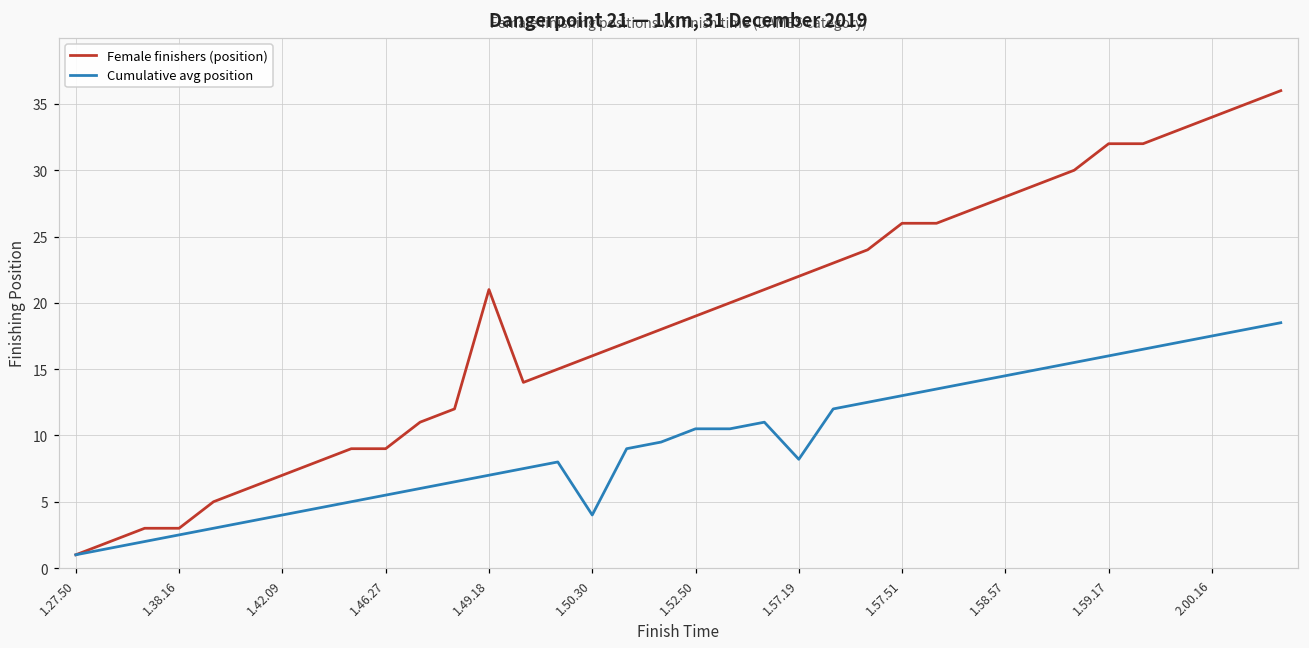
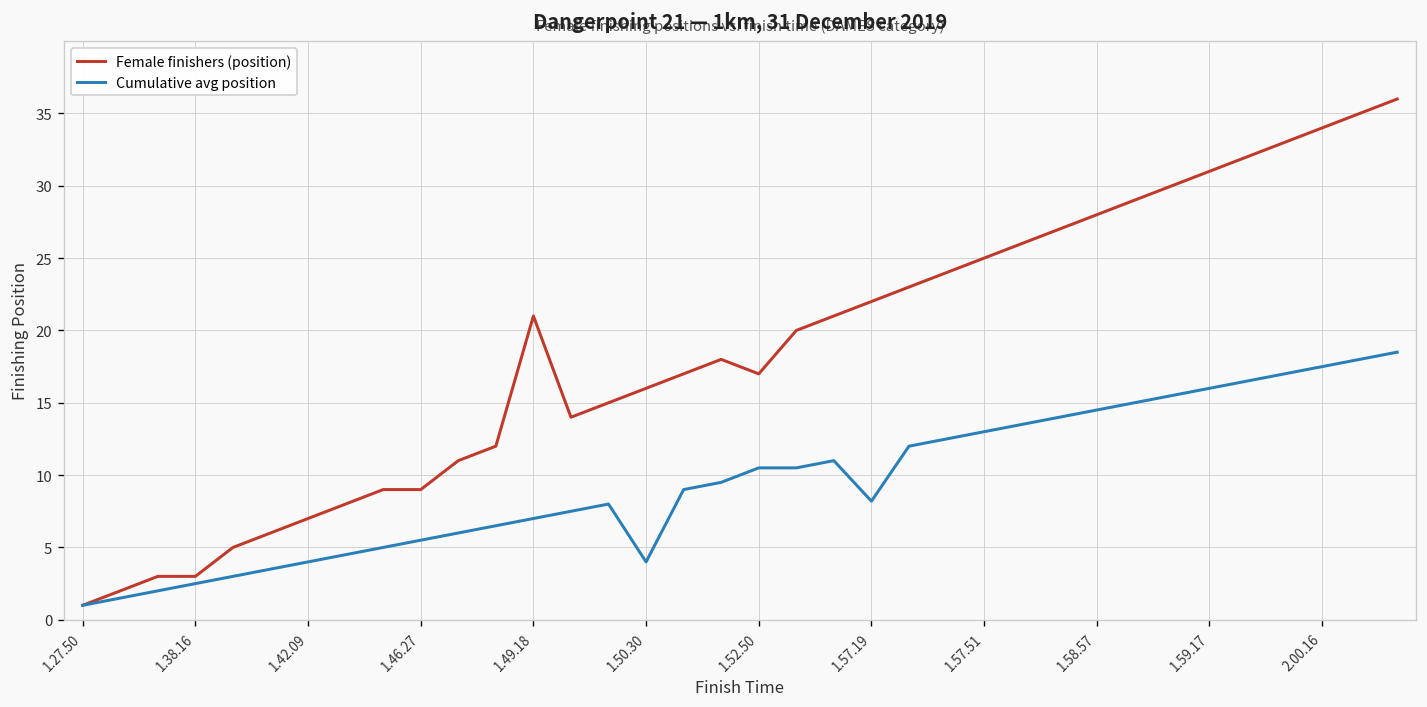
  {
    "Female finishers (position)": {
      "1.38.16": 3,
      "1.42.09": 7,
      "1.46.27": 9,
      "1.49.18": 21,
      "1.50.30": 16,
-     "1.52.50": 19,
+     "1.52.50": 17,
      "1.57.19": 22,
-     "1.57.51": 26,
+     "1.57.51": 25,
      "1.58.57": 28,
-     "1.59.17": 32,
+     "1.59.17": 31,
      "2.00.16": 34
    },
    "Cumulative avg position": {
      "1.38.16": 2.5,
      "1.42.09": 4,
      "1.46.27": 5.5,
      "1.49.18": 7,
      "1.50.30": 4,
      "1.52.50": 10.5,
      "1.57.19": 8,
      "1.57.51": 13,
      "1.58.57": 14.5,
      "1.59.17": 16,
      "2.00.16": 17.5
    }
  }
